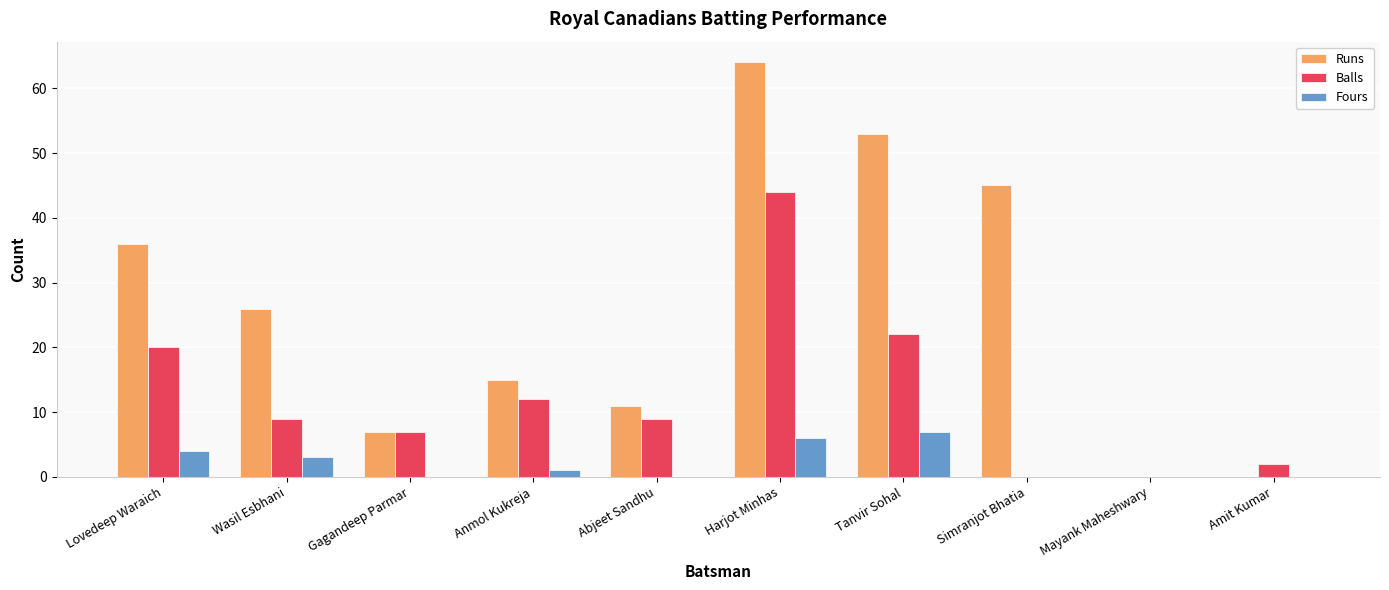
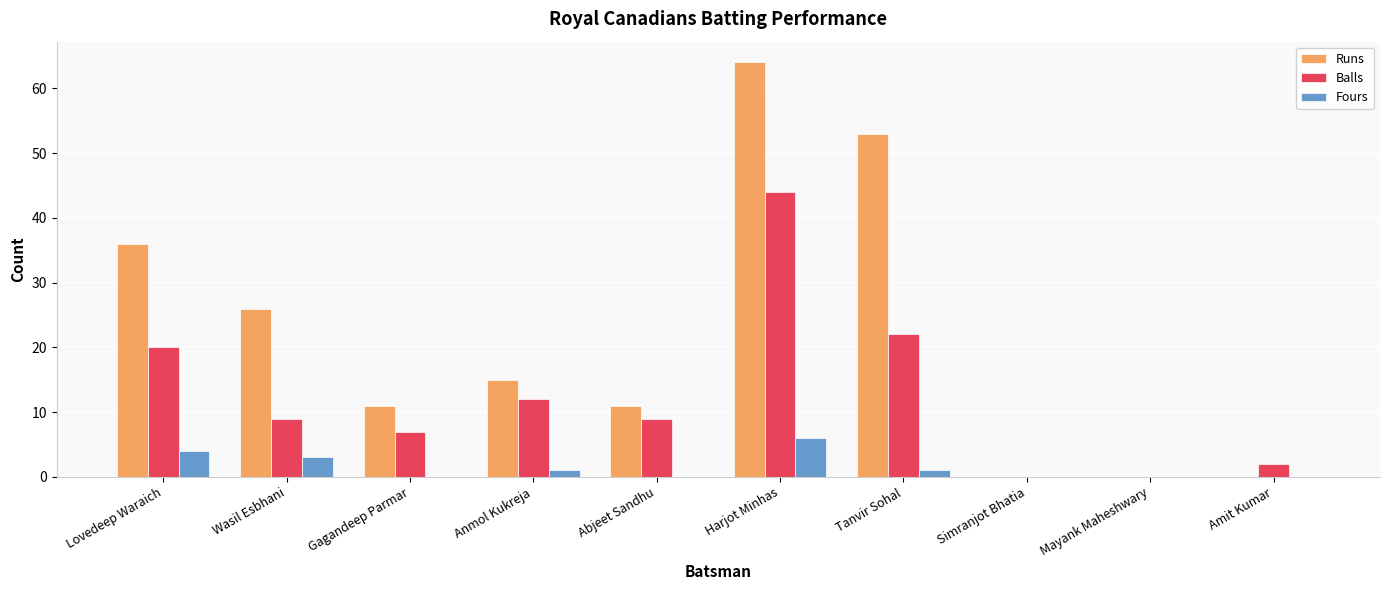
  {
    "Runs": {
      "Lovedeep Waraich": 36,
      "Wasil Esbhani": 26,
-     "Gagandeep Parmar": 7,
+     "Gagandeep Parmar": 11,
      "Anmol Kukreja": 15,
      "Abjeet Sandhu": 11,
      "Harjot Minhas": 64,
      "Tanvir Sohal": 53,
-     "Simranjot Bhatia": 45,
+     "Simranjot Bhatia": 0,
      "Mayank Maheshwary": 0,
      "Amit Kumar": 0
    },
    "Balls": {
      "Lovedeep Waraich": 20,
      "Wasil Esbhani": 9,
      "Gagandeep Parmar": 7,
      "Anmol Kukreja": 12,
      "Abjeet Sandhu": 9,
      "Harjot Minhas": 44,
      "Tanvir Sohal": 22,
      "Simranjot Bhatia": 0,
      "Mayank Maheshwary": 0,
      "Amit Kumar": 2
    },
    "Fours": {
      "Lovedeep Waraich": 4,
      "Wasil Esbhani": 3,
      "Gagandeep Parmar": 0,
      "Anmol Kukreja": 1,
      "Abjeet Sandhu": 0,
      "Harjot Minhas": 6,
-     "Tanvir Sohal": 7,
+     "Tanvir Sohal": 1,
      "Simranjot Bhatia": 0,
      "Mayank Maheshwary": 0,
      "Amit Kumar": 0
    }
  }
